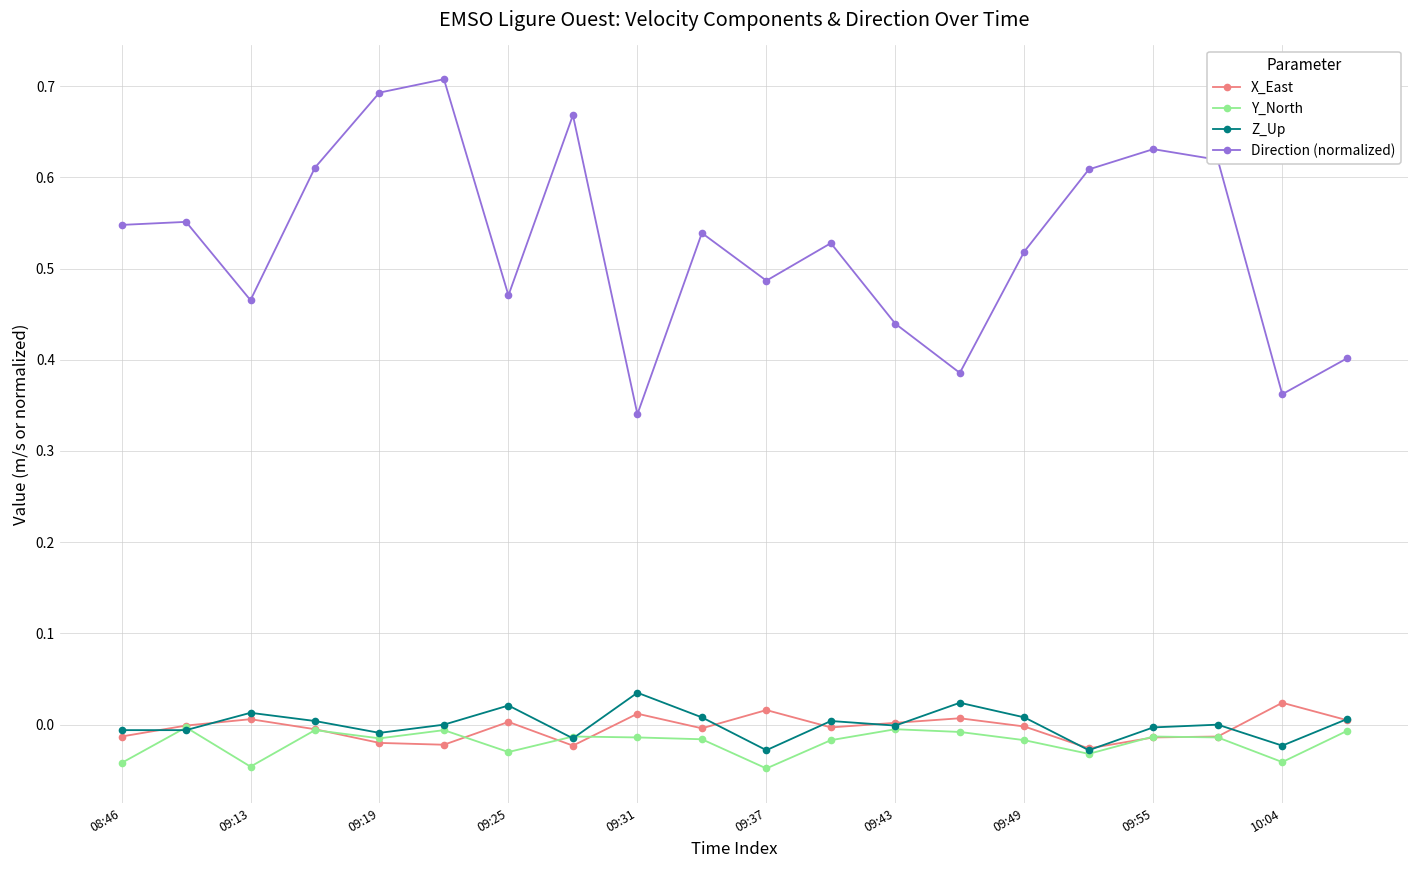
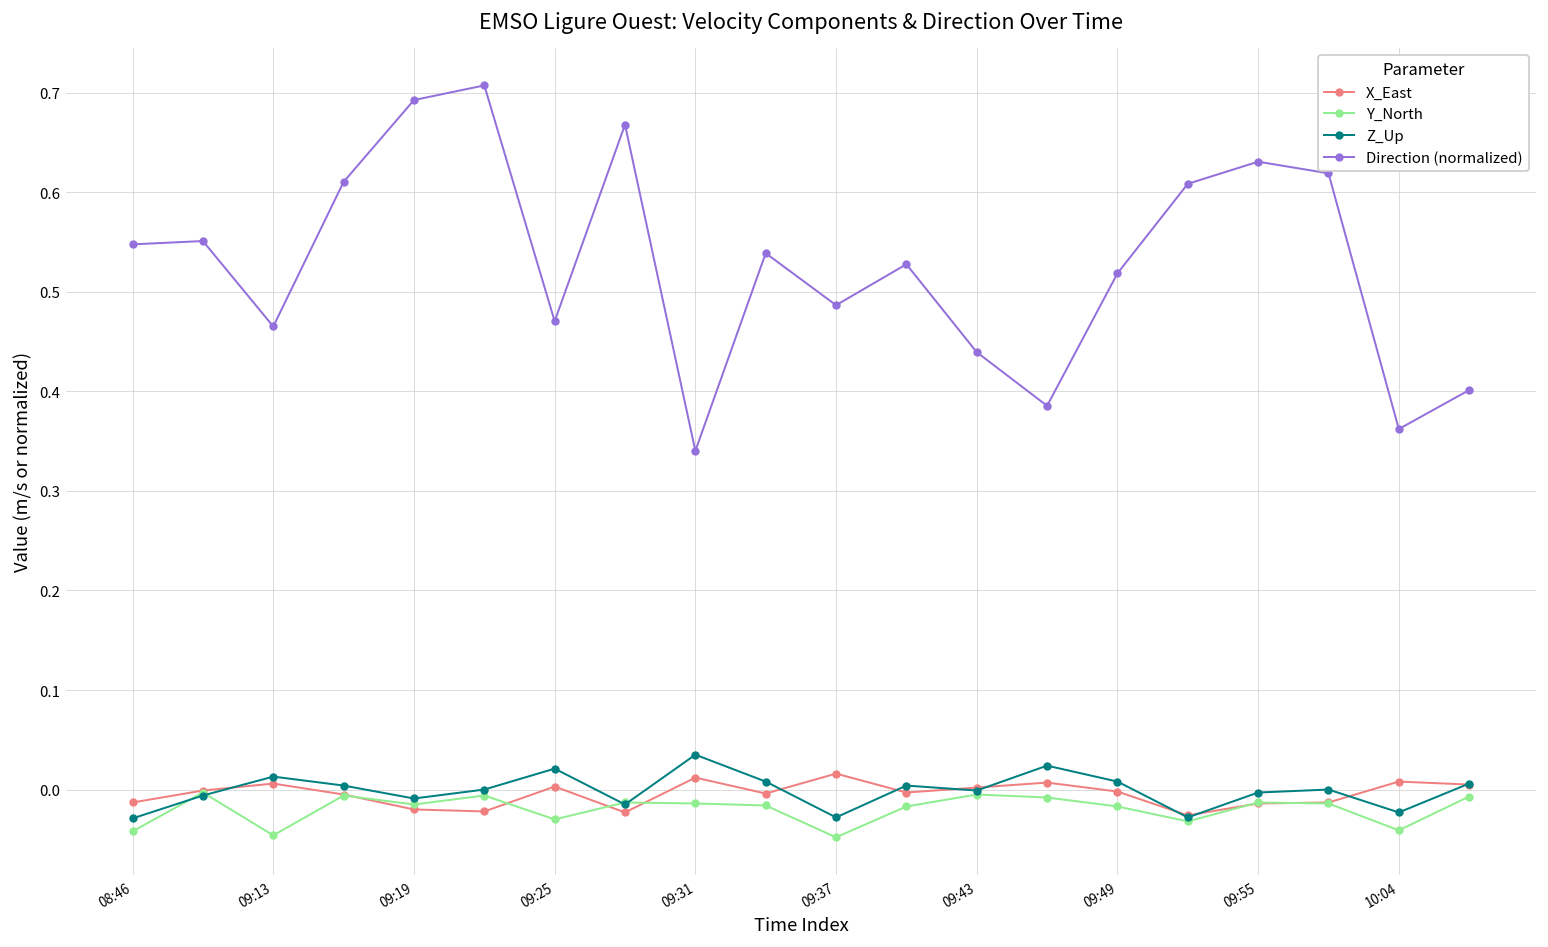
  {
    "X_East": {
      "08:46": -0.01,
      "09:13": 0.01,
      "09:19": -0.02,
      "09:25": 0.00,
      "09:31": 0.01,
      "09:37": 0.02,
      "09:49": 0.00,
-     "10:04": 0.02
+     "10:04": 0.01
    },
    "Y_North": {
      "08:46": -0.04,
      "09:13": -0.05,
      "09:19": -0.02,
      "09:25": -0.03,
      "09:31": -0.01,
      "09:37": -0.05,
      "09:43": -0.01,
      "09:49": -0.02,
      "10:04": -0.04
    },
    "Z_Up": {
-     "08:46": -0.01,
+     "08:46": -0.03,
      "09:13": 0.01,
      "09:19": -0.01,
      "09:25": 0.02,
      "09:31": 0.04,
      "09:37": -0.03,
      "09:49": 0.01,
      "09:55": 0.00,
      "10:04": -0.02
    },
    "Direction (normalized)": {
      "08:46": 0.55,
      "09:13": 0.47,
      "09:19": 0.69,
      "09:25": 0.47,
      "09:31": 0.34,
      "09:37": 0.49,
      "09:43": 0.44,
      "09:49": 0.52,
      "09:55": 0.63,
      "10:04": 0.36
    }
  }
